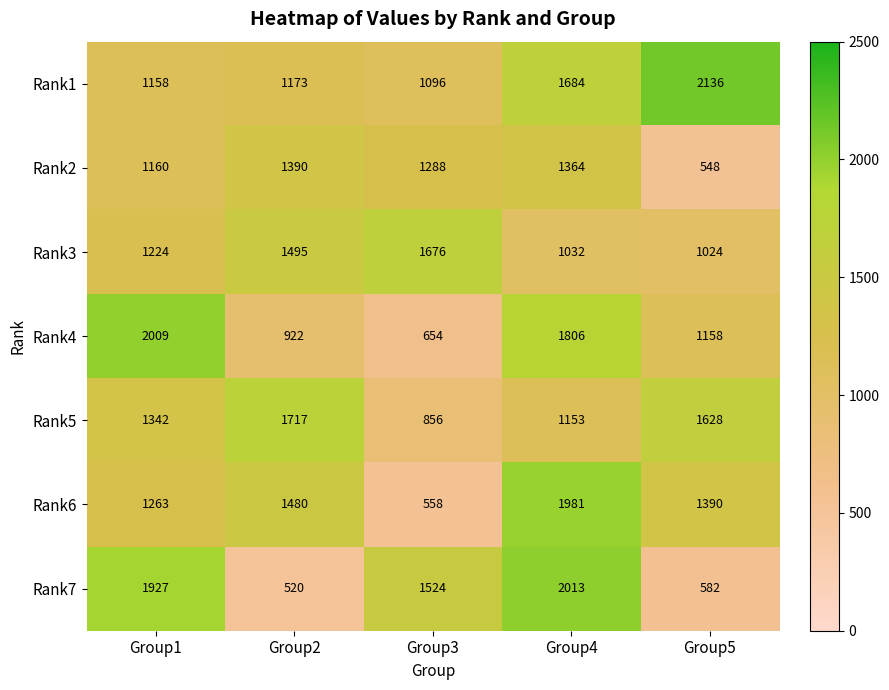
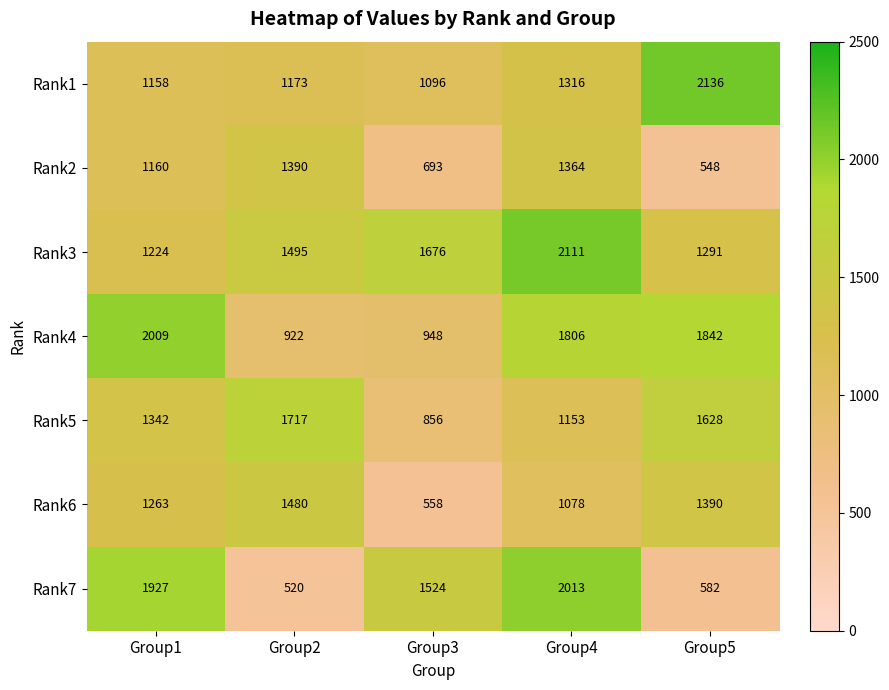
  {
    "Rank1": {
      "Group1": 1158,
      "Group2": 1173,
      "Group3": 1096,
-     "Group4": 1684,
+     "Group4": 1316,
      "Group5": 2136
    },
    "Rank2": {
      "Group1": 1160,
      "Group2": 1390,
-     "Group3": 1288,
+     "Group3": 693,
      "Group4": 1364,
      "Group5": 548
    },
    "Rank3": {
      "Group1": 1224,
      "Group2": 1495,
      "Group3": 1676,
-     "Group4": 1032,
-     "Group5": 1024
+     "Group4": 2111,
+     "Group5": 1291
    },
    "Rank4": {
      "Group1": 2009,
      "Group2": 922,
-     "Group3": 654,
+     "Group3": 948,
      "Group4": 1806,
-     "Group5": 1158
+     "Group5": 1842
    },
    "Rank5": {
      "Group1": 1342,
      "Group2": 1717,
      "Group3": 856,
      "Group4": 1153,
      "Group5": 1628
    },
    "Rank6": {
      "Group1": 1263,
      "Group2": 1480,
      "Group3": 558,
-     "Group4": 1981,
+     "Group4": 1078,
      "Group5": 1390
    },
    "Rank7": {
      "Group1": 1927,
      "Group2": 520,
      "Group3": 1524,
      "Group4": 2013,
      "Group5": 582
    }
  }
